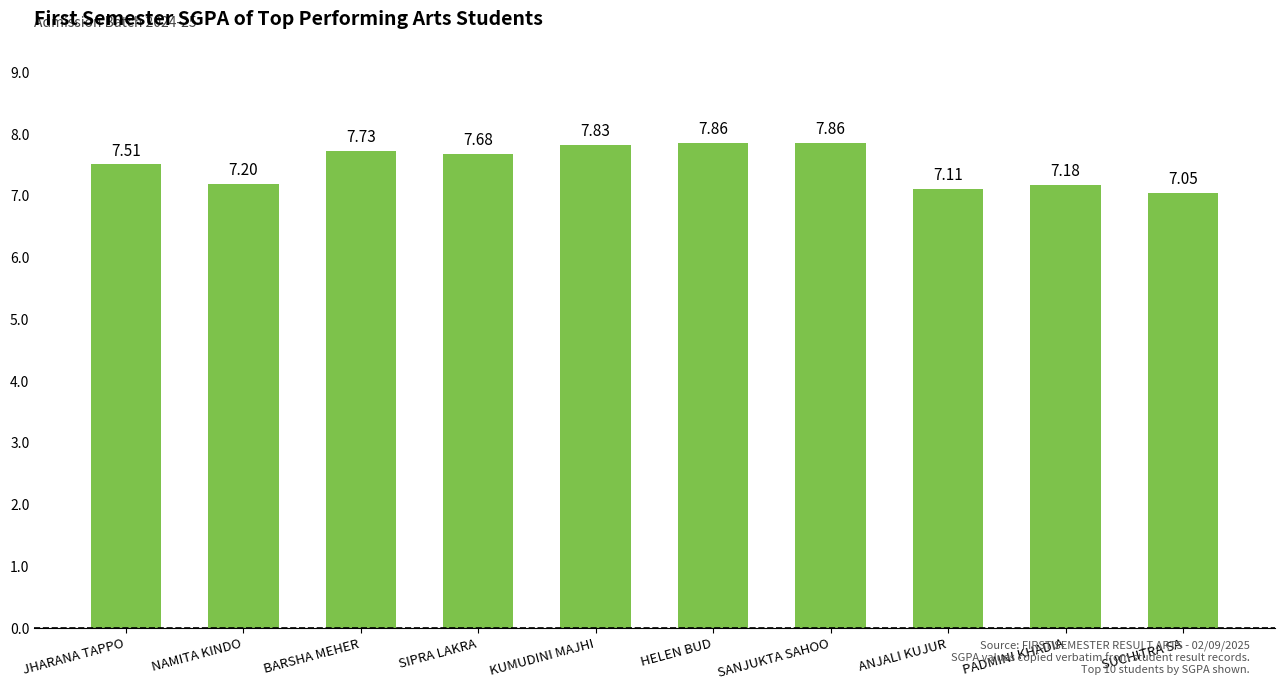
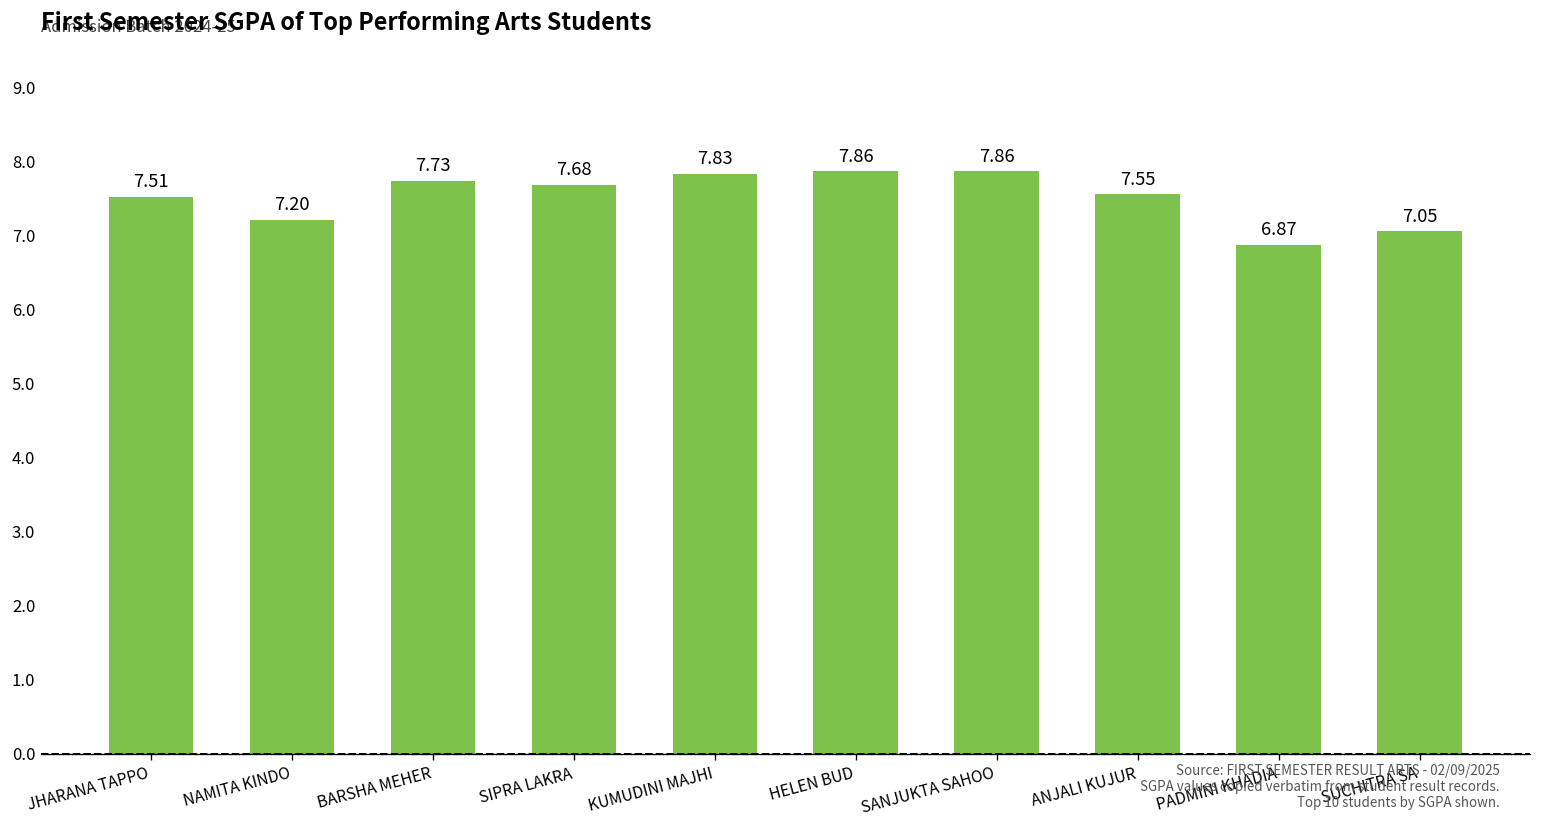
  {
    "JHARANA TAPPO": 7.51,
    "NAMITA KINDO": 7.20,
    "BARSHA MEHER": 7.73,
    "SIPRA LAKRA": 7.68,
    "KUMUDINI MAJHI": 7.83,
    "HELEN BUD": 7.86,
    "SANJUKTA SAHOO": 7.86,
-   "ANJALI KUJUR": 7.11,
-   "PADMINI KHADIA": 7.18,
+   "ANJALI KUJUR": 7.55,
+   "PADMINI KHADIA": 6.87,
    "SUCHITRA SA": 7.05
  }
